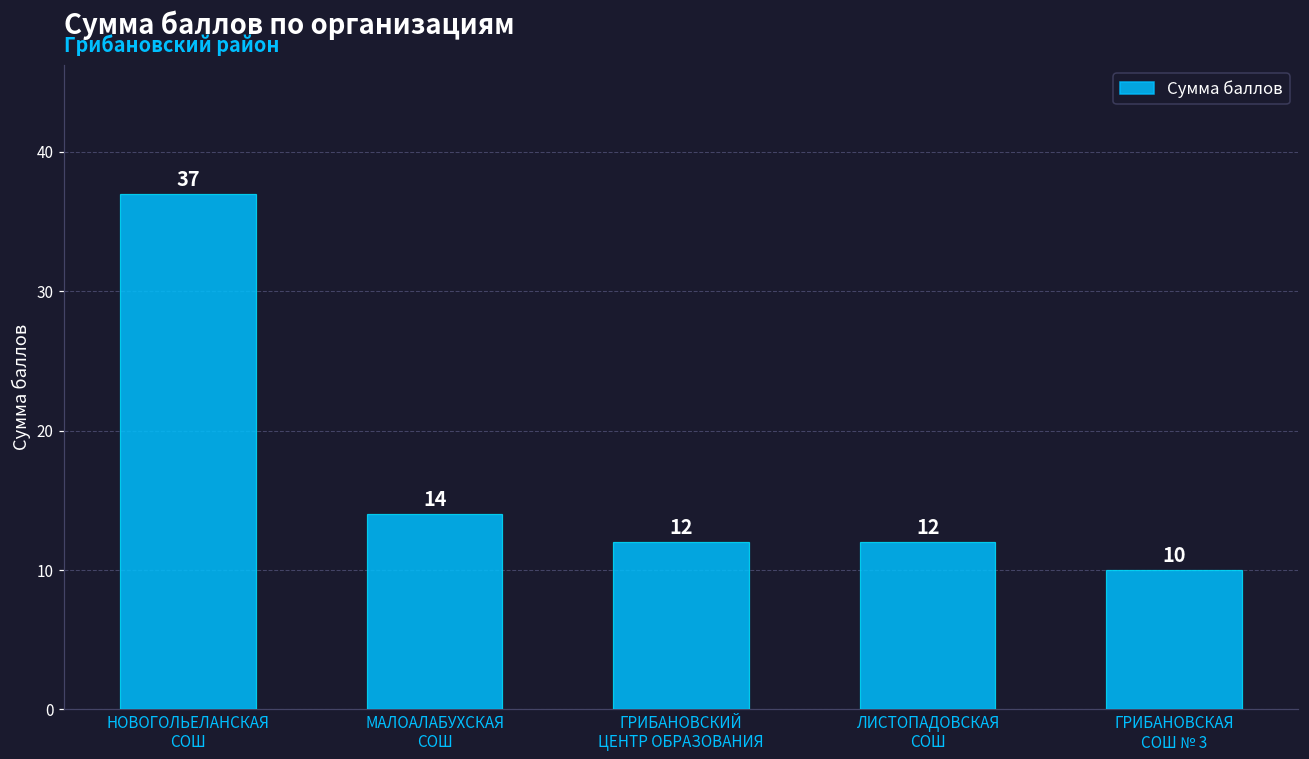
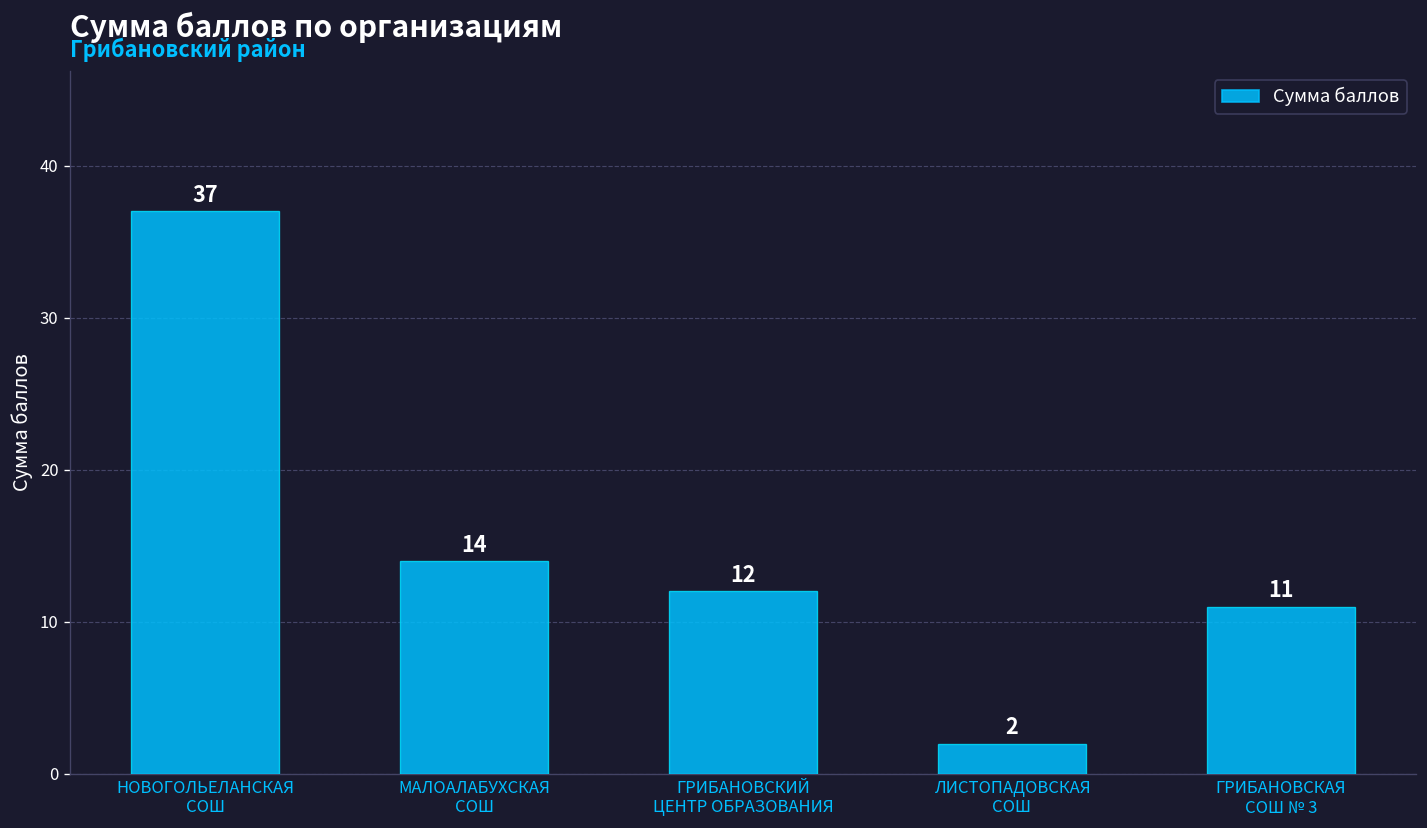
  {
    "НОВОГОЛЬЕЛАНСКАЯ СОШ": 37,
    "МАЛОАЛАБУХСКАЯ СОШ": 14,
    "ГРИБАНОВСКИЙ ЦЕНТР ОБРАЗОВАНИЯ": 12,
-   "ЛИСТОПАДОВСКАЯ СОШ": 12,
-   "ГРИБАНОВСКАЯ СОШ № 3": 10
+   "ЛИСТОПАДОВСКАЯ СОШ": 2,
+   "ГРИБАНОВСКАЯ СОШ № 3": 11
  }
